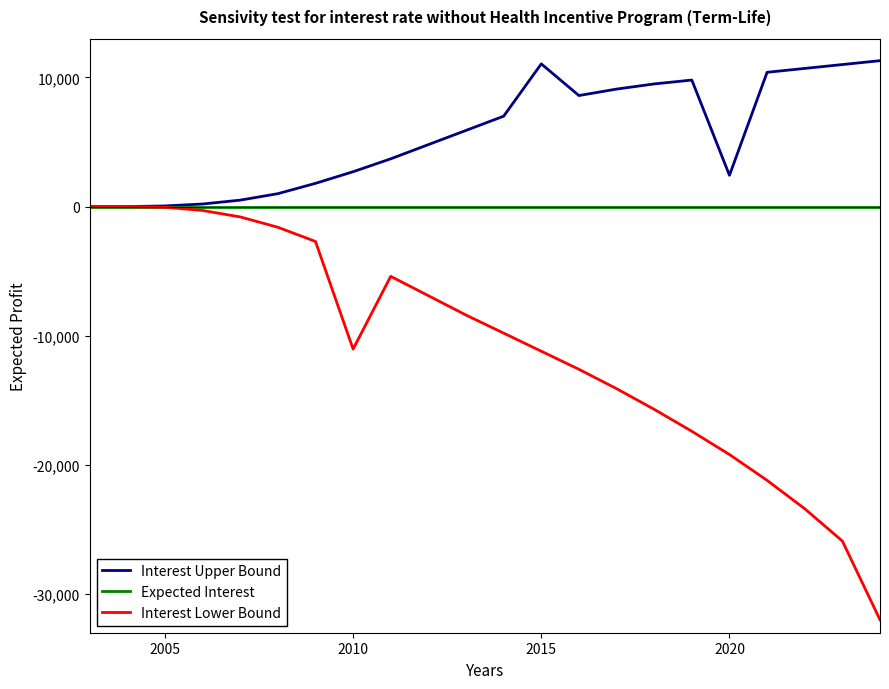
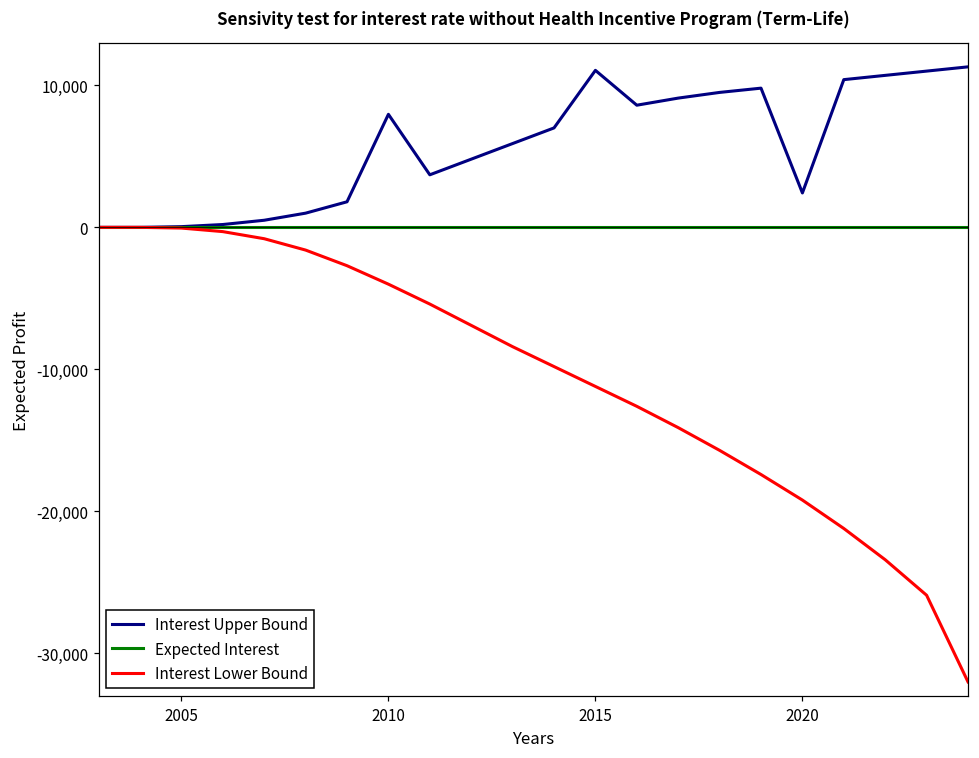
  {
    "Interest Upper Bound": {
-     "2010": "2,700",
+     "2010": "8,000",
      "2015": "11,100",
      "2020": "2,400"
    },
    "Expected Interest": {
      "2010": "0",
      "2015": "0",
      "2020": "0"
    },
    "Interest Lower Bound": {
-     "2010": "-11,000",
+     "2010": "-4,000",
      "2015": "-11,200",
      "2020": "-19,200"
    }
  }
